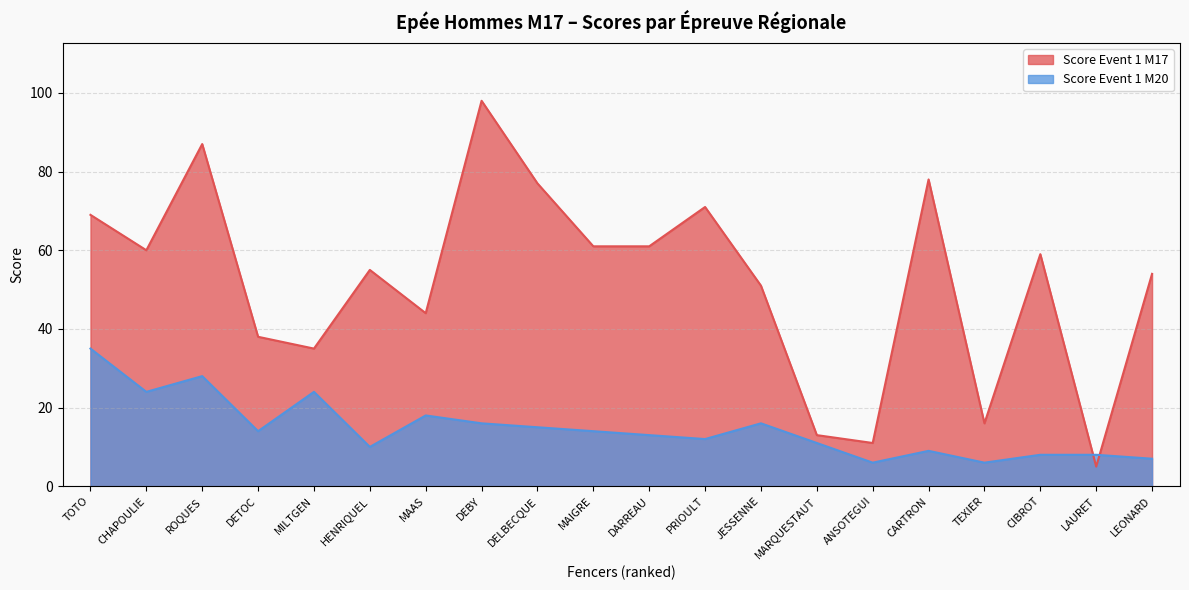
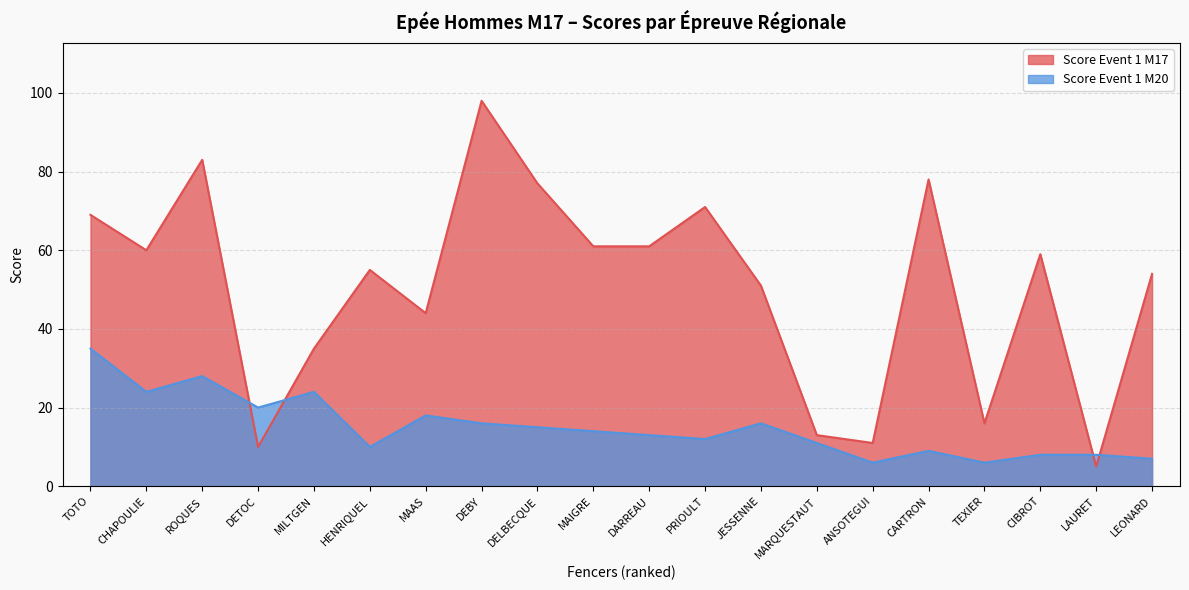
  {
    "Score Event 1 M17": {
      "TOTO": 69,
      "CHAPOULIE": 60,
-     "ROQUES": 87,
-     "DETOC": 38,
+     "ROQUES": 83,
+     "DETOC": 10,
      "MILTGEN": 35,
      "HENRIQUEL": 55,
      "MAAS": 44,
      "DEBY": 98,
      "DELBECQUE": 77,
      "MAIGRE": 61,
      "DARREAU": 61,
      "PRIOULT": 71,
      "JESSENNE": 51,
      "MARQUESTAUT": 13,
      "ANSOTEGUI": 11,
      "CARTRON": 78,
      "TEXIER": 16,
      "CIBROT": 59,
      "LAURET": 5,
      "LEONARD": 54
    },
    "Score Event 1 M20": {
      "TOTO": 35,
      "CHAPOULIE": 24,
      "ROQUES": 28,
-     "DETOC": 14,
+     "DETOC": 20,
      "MILTGEN": 24,
      "HENRIQUEL": 10,
      "MAAS": 18,
      "DEBY": 16,
      "DELBECQUE": 15,
      "MAIGRE": 14,
      "DARREAU": 13,
      "PRIOULT": 12,
      "JESSENNE": 16,
      "MARQUESTAUT": 11,
      "ANSOTEGUI": 6,
      "CARTRON": 9,
      "TEXIER": 6,
      "CIBROT": 8,
      "LAURET": 8,
      "LEONARD": 7
    }
  }
